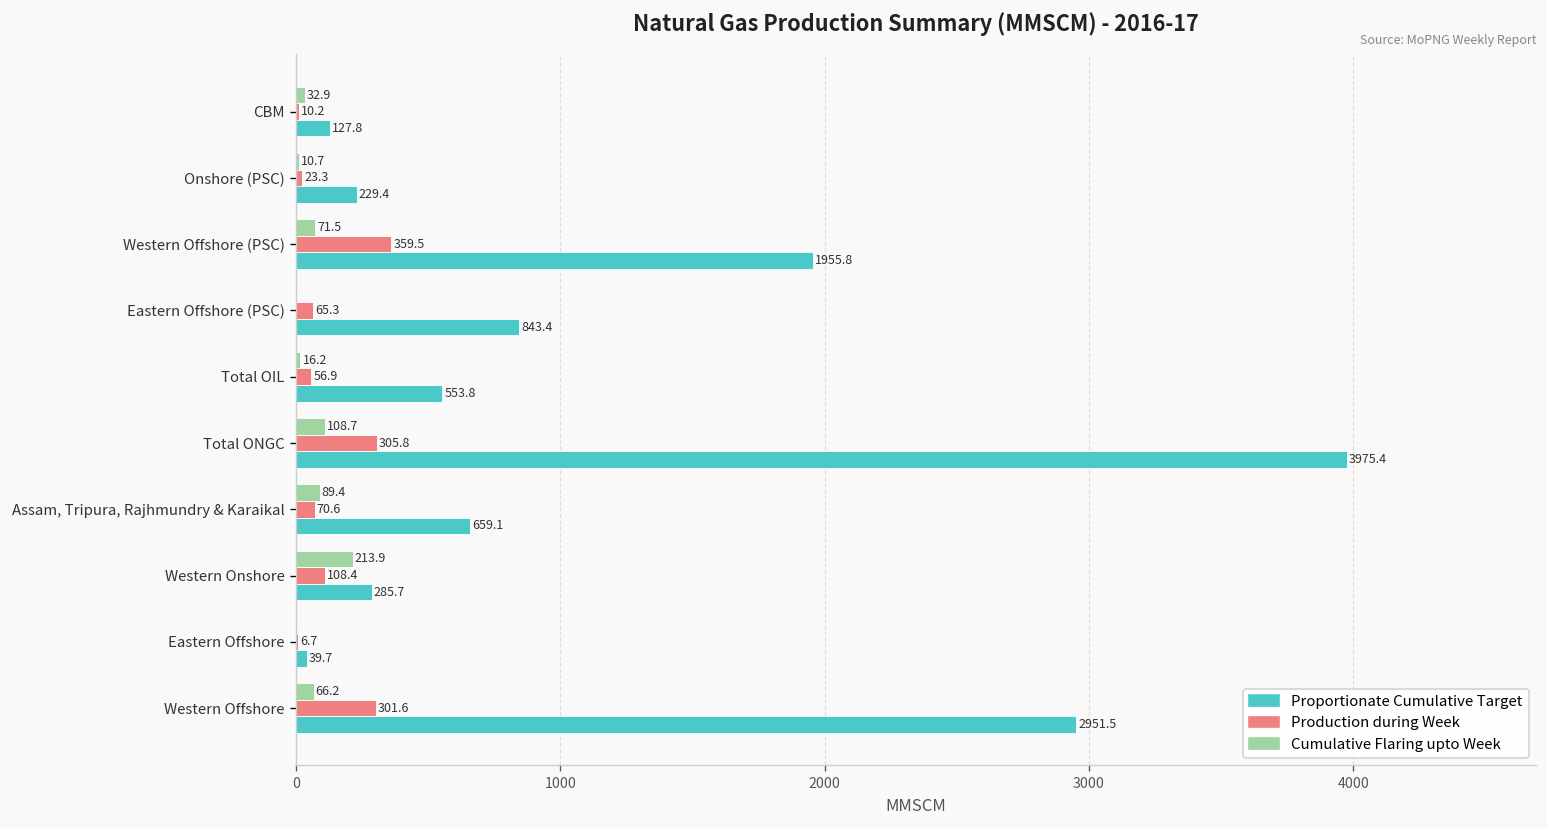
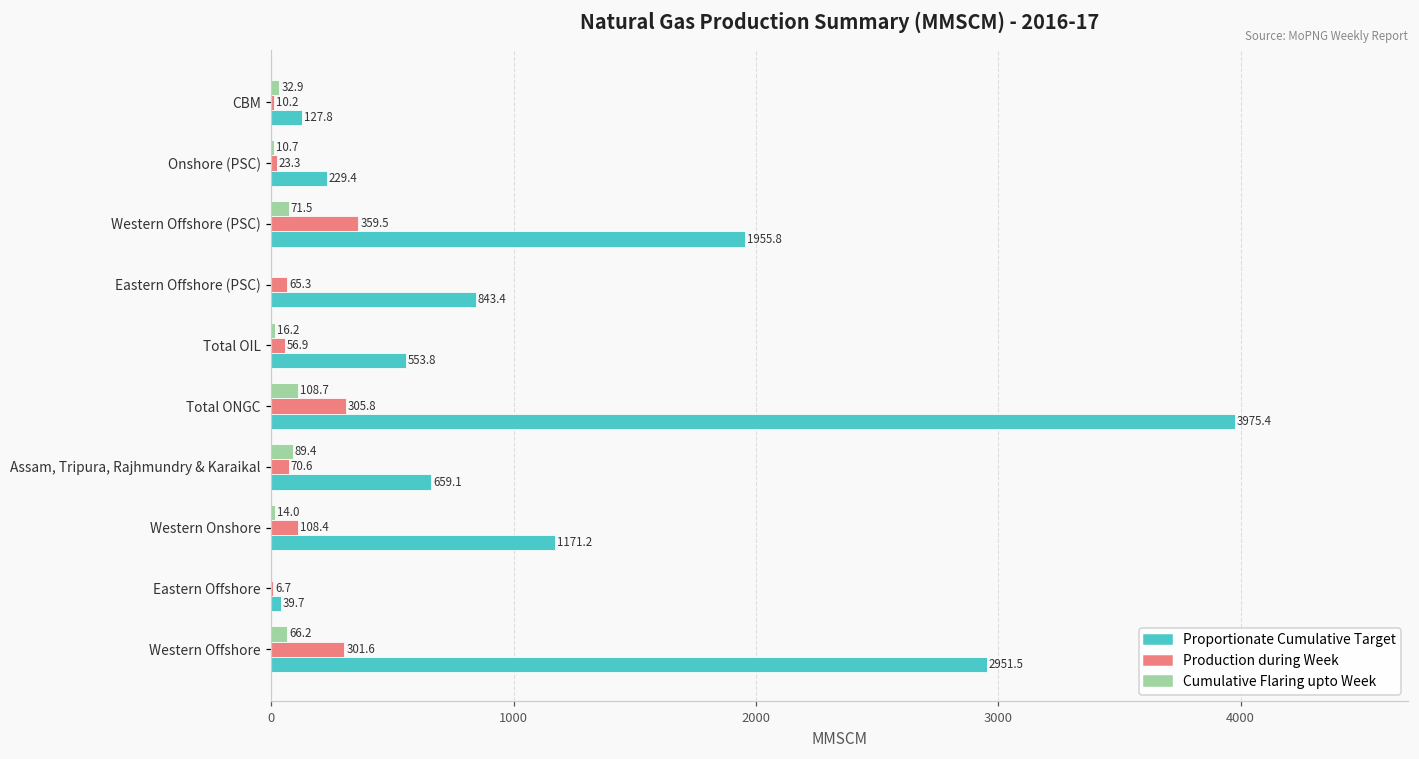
  {
    "Proportionate Cumulative Target": {
      "CBM": 127.8,
      "Onshore (PSC)": 229.4,
      "Western Offshore (PSC)": 1955.8,
      "Eastern Offshore (PSC)": 843.4,
      "Total OIL": 553.8,
      "Total ONGC": 3975.4,
      "Assam, Tripura, Rajhmundry & Karaikal": 659.1,
-     "Western Onshore": 285.7,
+     "Western Onshore": 1171.2,
      "Eastern Offshore": 39.7,
      "Western Offshore": 2951.5
    },
    "Production during Week": {
      "CBM": 10.2,
      "Onshore (PSC)": 23.3,
      "Western Offshore (PSC)": 359.5,
      "Eastern Offshore (PSC)": 65.3,
      "Total OIL": 56.9,
      "Total ONGC": 305.8,
      "Assam, Tripura, Rajhmundry & Karaikal": 70.6,
      "Western Onshore": 108.4,
      "Eastern Offshore": 6.7,
      "Western Offshore": 301.6
    },
    "Cumulative Flaring upto Week": {
      "CBM": 32.9,
      "Onshore (PSC)": 10.7,
      "Western Offshore (PSC)": 71.5,
      "Total OIL": 16.2,
      "Total ONGC": 108.7,
      "Assam, Tripura, Rajhmundry & Karaikal": 89.4,
-     "Western Onshore": 213.9,
+     "Western Onshore": 14.0,
      "Western Offshore": 66.2
    }
  }
